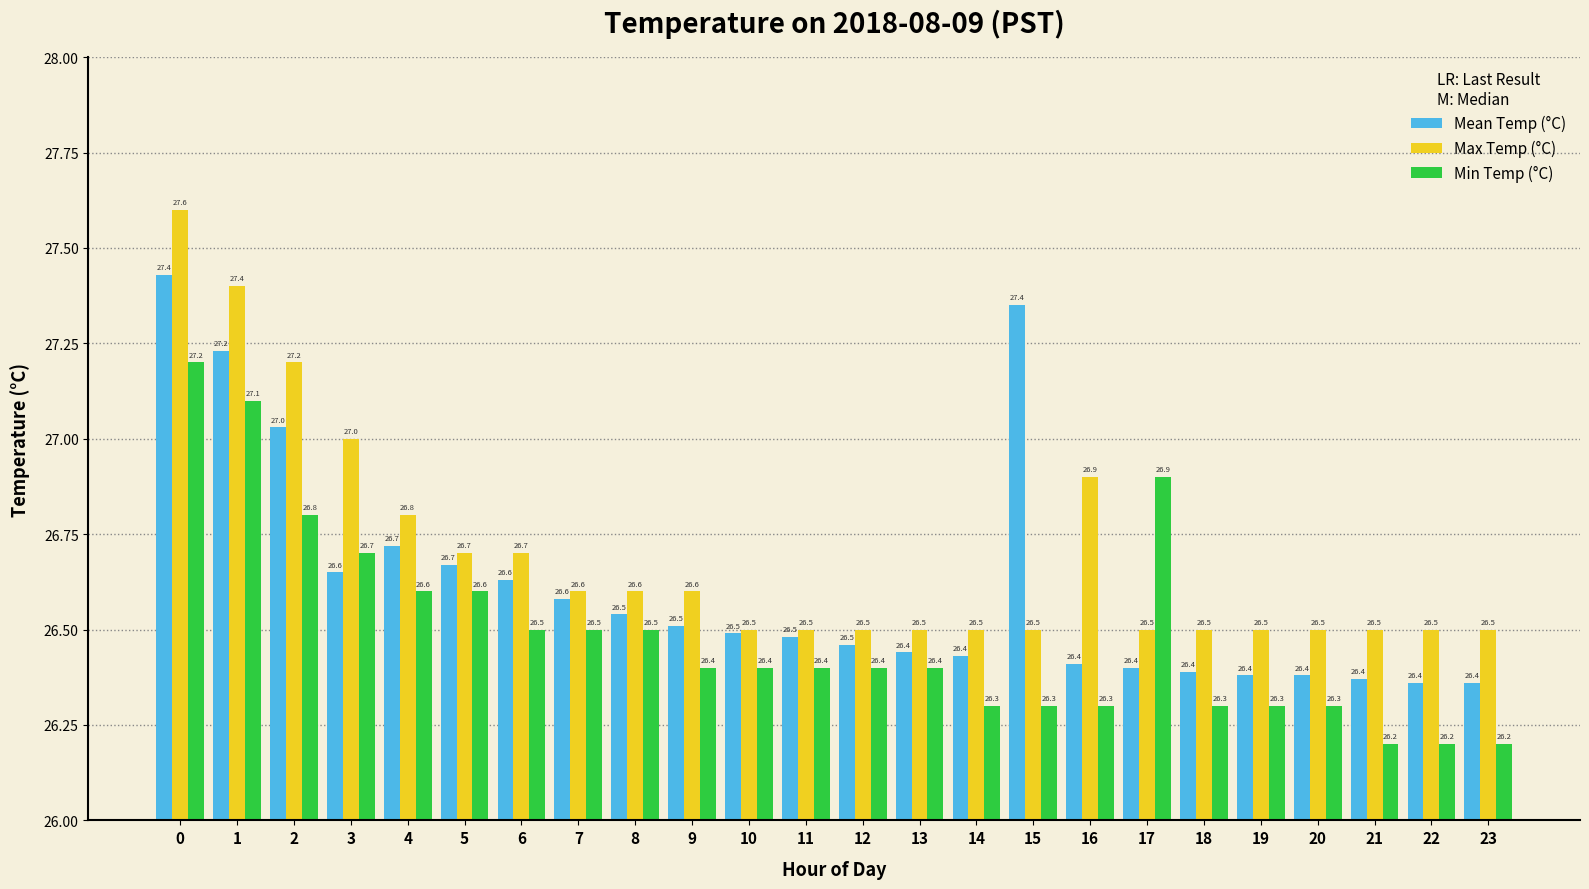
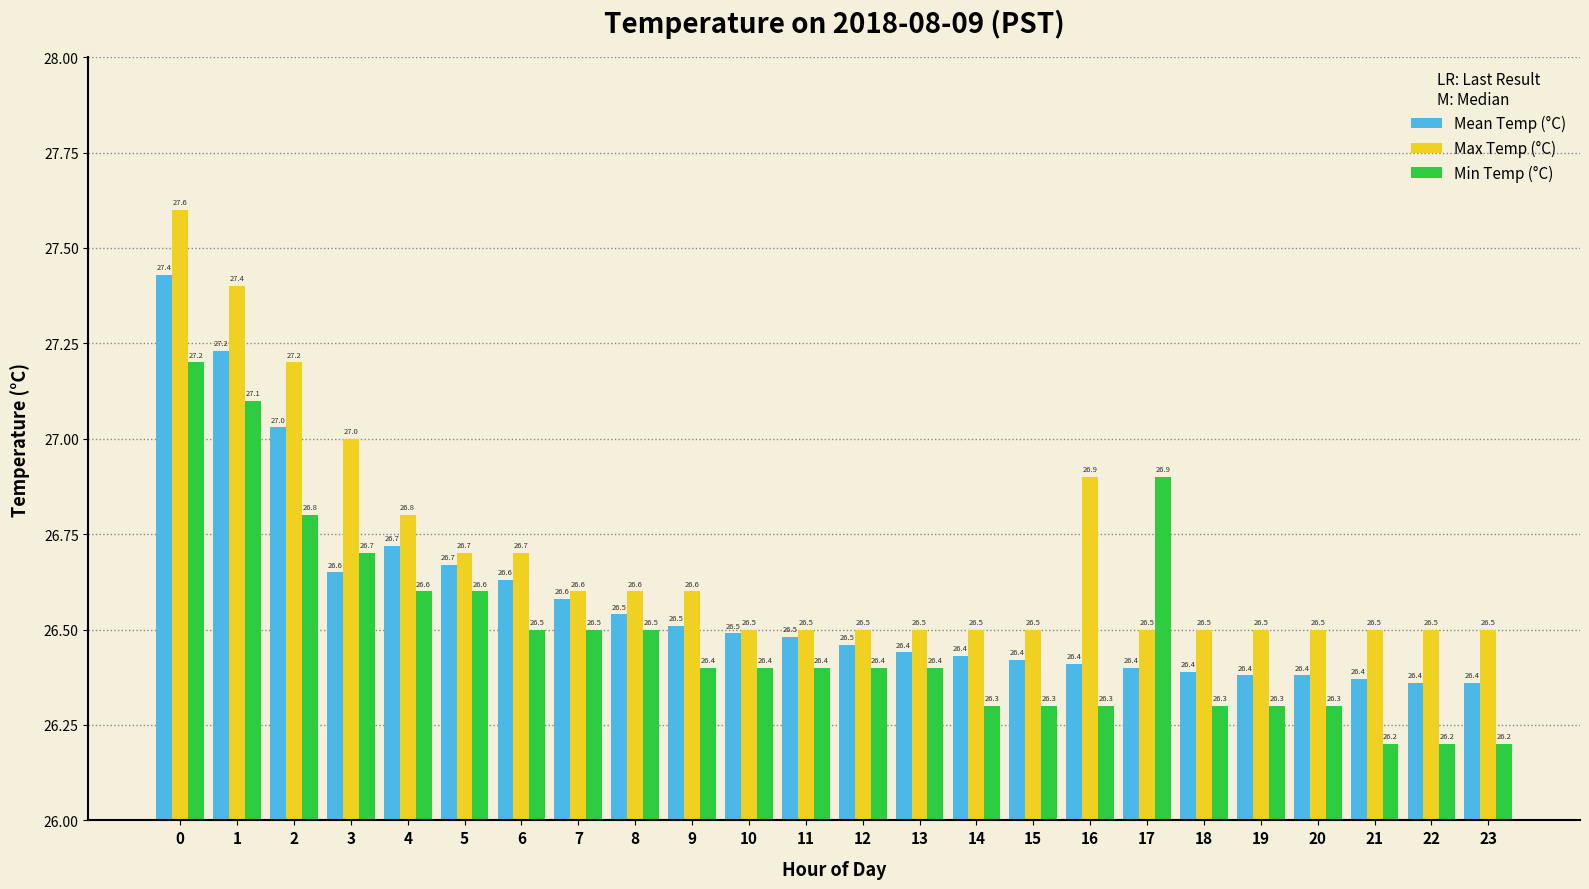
  {
    "Mean Temp (°C)": {
      "0": 27.4,
      "1": 27.2,
      "2": 27.0,
      "3": 26.6,
      "4": 26.7,
      "5": 26.7,
      "6": 26.6,
      "7": 26.6,
      "8": 26.5,
      "9": 26.5,
      "10": 26.5,
      "11": 26.5,
      "12": 26.5,
      "13": 26.4,
      "14": 26.4,
-     "15": 27.4,
+     "15": 26.4,
      "16": 26.4,
      "17": 26.4,
      "18": 26.4,
      "19": 26.4,
      "20": 26.4,
      "21": 26.4,
      "22": 26.4,
      "23": 26.4
    },
    "Max Temp (°C)": {
      "0": 27.6,
      "1": 27.4,
      "2": 27.2,
      "3": 27.0,
      "4": 26.8,
      "5": 26.7,
      "6": 26.7,
      "7": 26.6,
      "8": 26.6,
      "9": 26.6,
      "10": 26.5,
      "11": 26.5,
      "12": 26.5,
      "13": 26.5,
      "14": 26.5,
      "15": 26.5,
      "16": 26.9,
      "17": 26.5,
      "18": 26.5,
      "19": 26.5,
      "20": 26.5,
      "21": 26.5,
      "22": 26.5,
      "23": 26.5
    },
    "Min Temp (°C)": {
      "0": 27.2,
      "1": 27.1,
      "2": 26.8,
      "3": 26.7,
      "4": 26.6,
      "5": 26.6,
      "6": 26.5,
      "7": 26.5,
      "8": 26.5,
      "9": 26.4,
      "10": 26.4,
      "11": 26.4,
      "12": 26.4,
      "13": 26.4,
      "14": 26.3,
      "15": 26.3,
      "16": 26.3,
      "17": 26.9,
      "18": 26.3,
      "19": 26.3,
      "20": 26.3,
      "21": 26.2,
      "22": 26.2,
      "23": 26.2
    }
  }
